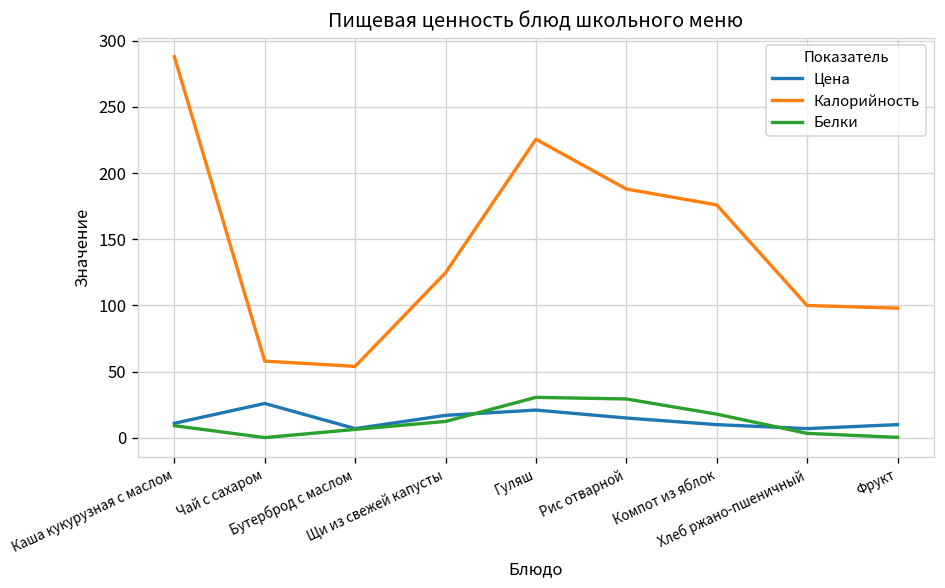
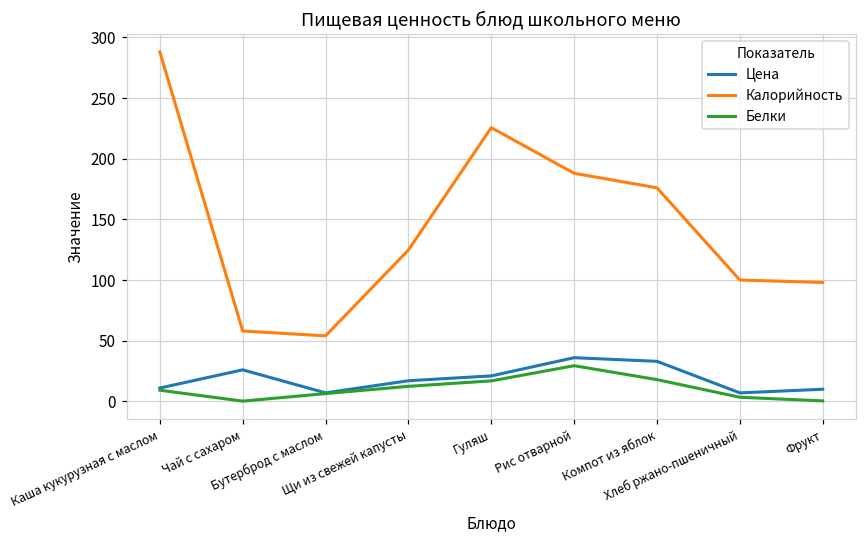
  {
    "Цена": {
      "Чай с сахаром": 26,
      "Щи из свежей капусты": 17,
      "Гуляш": 21,
-     "Рис отварной": 15,
-     "Компот из яблок": 10,
+     "Рис отварной": 36,
+     "Компот из яблок": 33,
      "Хлеб ржано-пшеничный": 7,
      "Фрукт": 10
    },
    "Калорийность": {
      "Каша кукурузная с маслом": 288,
      "Чай с сахаром": 58,
      "Бутерброд с маслом": 54,
      "Щи из свежей капусты": 125,
      "Гуляш": 226,
      "Рис отварной": 188,
      "Компот из яблок": 176,
      "Хлеб ржано-пшеничный": 100,
      "Фрукт": 98
    },
    "Белки": {
      "Чай с сахаром": 0,
      "Щи из свежей капусты": 12,
-     "Гуляш": 31,
+     "Гуляш": 17,
      "Рис отварной": 29,
      "Компот из яблок": 18,
      "Хлеб ржано-пшеничный": 3,
      "Фрукт": 0
    }
  }
